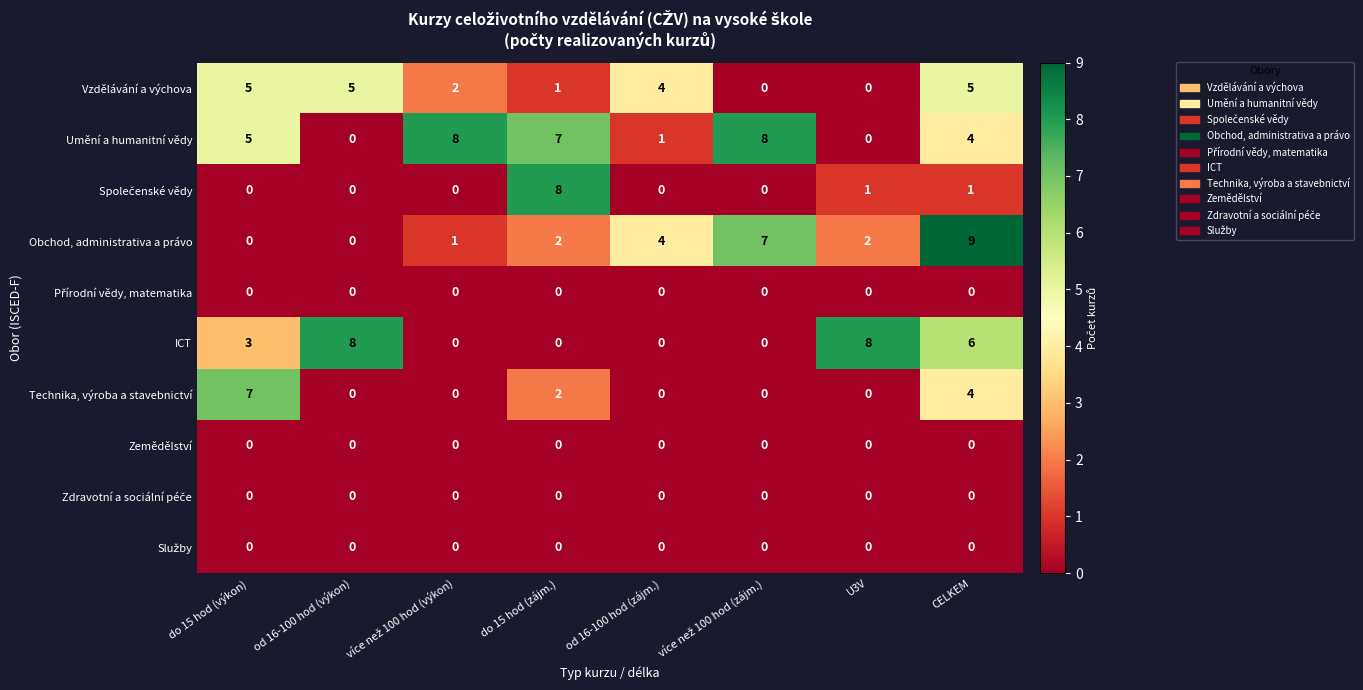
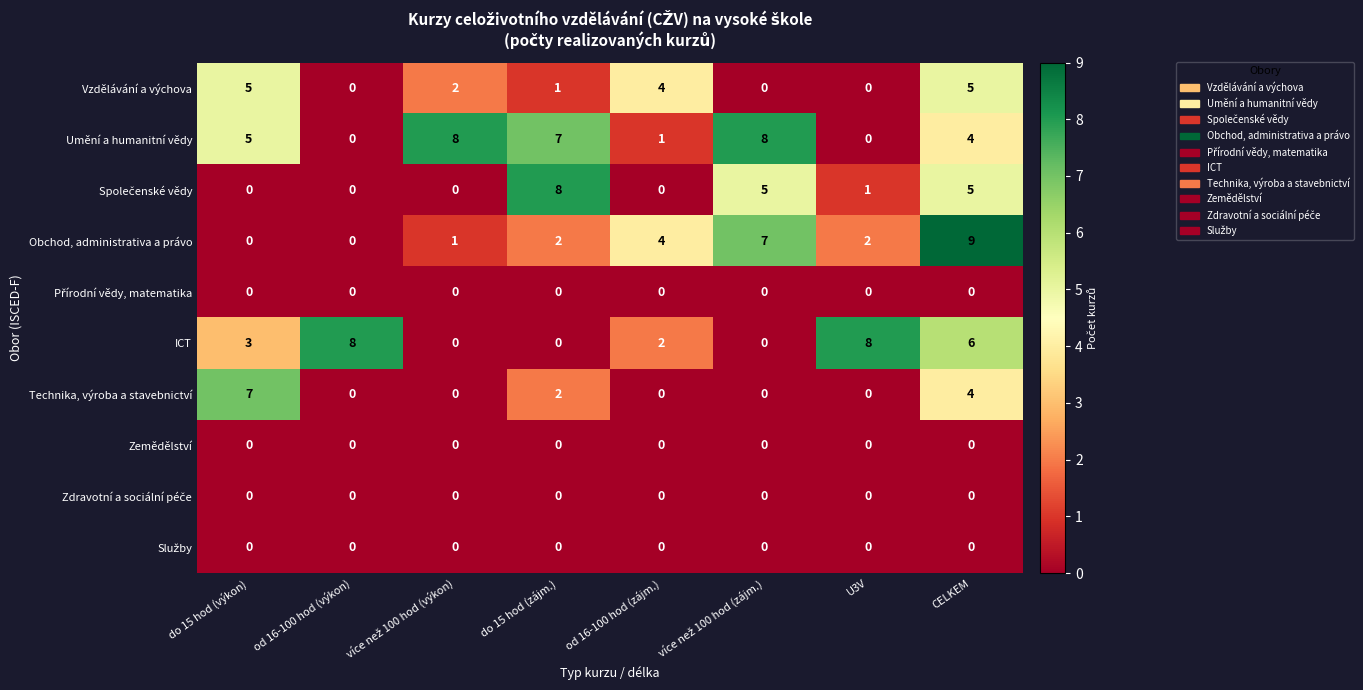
  {
    "Vzdělávání a výchova": {
      "do 15 hod (výkon)": 5,
-     "od 16-100 hod (výkon)": 5,
+     "od 16-100 hod (výkon)": 0,
      "více než 100 hod (výkon)": 2,
      "do 15 hod (zájm.)": 1,
      "od 16-100 hod (zájm.)": 4,
      "více než 100 hod (zájm.)": 0,
      "U3V": 0,
      "CELKEM": 5
    },
    "Umění a humanitní vědy": {
      "do 15 hod (výkon)": 5,
      "od 16-100 hod (výkon)": 0,
      "více než 100 hod (výkon)": 8,
      "do 15 hod (zájm.)": 7,
      "od 16-100 hod (zájm.)": 1,
      "více než 100 hod (zájm.)": 8,
      "U3V": 0,
      "CELKEM": 4
    },
    "Společenské vědy": {
      "do 15 hod (výkon)": 0,
      "od 16-100 hod (výkon)": 0,
      "více než 100 hod (výkon)": 0,
      "do 15 hod (zájm.)": 8,
      "od 16-100 hod (zájm.)": 0,
-     "více než 100 hod (zájm.)": 0,
+     "více než 100 hod (zájm.)": 5,
      "U3V": 1,
-     "CELKEM": 1
+     "CELKEM": 5
    },
    "Obchod, administrativa a právo": {
      "do 15 hod (výkon)": 0,
      "od 16-100 hod (výkon)": 0,
      "více než 100 hod (výkon)": 1,
      "do 15 hod (zájm.)": 2,
      "od 16-100 hod (zájm.)": 4,
      "více než 100 hod (zájm.)": 7,
      "U3V": 2,
      "CELKEM": 9
    },
    "Přírodní vědy, matematika": {
      "do 15 hod (výkon)": 0,
      "od 16-100 hod (výkon)": 0,
      "více než 100 hod (výkon)": 0,
      "do 15 hod (zájm.)": 0,
      "od 16-100 hod (zájm.)": 0,
      "více než 100 hod (zájm.)": 0,
      "U3V": 0,
      "CELKEM": 0
    },
    "ICT": {
      "do 15 hod (výkon)": 3,
      "od 16-100 hod (výkon)": 8,
      "více než 100 hod (výkon)": 0,
      "do 15 hod (zájm.)": 0,
-     "od 16-100 hod (zájm.)": 0,
+     "od 16-100 hod (zájm.)": 2,
      "více než 100 hod (zájm.)": 0,
      "U3V": 8,
      "CELKEM": 6
    },
    "Technika, výroba a stavebnictví": {
      "do 15 hod (výkon)": 7,
      "od 16-100 hod (výkon)": 0,
      "více než 100 hod (výkon)": 0,
      "do 15 hod (zájm.)": 2,
      "od 16-100 hod (zájm.)": 0,
      "více než 100 hod (zájm.)": 0,
      "U3V": 0,
      "CELKEM": 4
    },
    "Zemědělství": {
      "do 15 hod (výkon)": 0,
      "od 16-100 hod (výkon)": 0,
      "více než 100 hod (výkon)": 0,
      "do 15 hod (zájm.)": 0,
      "od 16-100 hod (zájm.)": 0,
      "více než 100 hod (zájm.)": 0,
      "U3V": 0,
      "CELKEM": 0
    },
    "Zdravotní a sociální péče": {
      "do 15 hod (výkon)": 0,
      "od 16-100 hod (výkon)": 0,
      "více než 100 hod (výkon)": 0,
      "do 15 hod (zájm.)": 0,
      "od 16-100 hod (zájm.)": 0,
      "více než 100 hod (zájm.)": 0,
      "U3V": 0,
      "CELKEM": 0
    },
    "Služby": {
      "do 15 hod (výkon)": 0,
      "od 16-100 hod (výkon)": 0,
      "více než 100 hod (výkon)": 0,
      "do 15 hod (zájm.)": 0,
      "od 16-100 hod (zájm.)": 0,
      "více než 100 hod (zájm.)": 0,
      "U3V": 0,
      "CELKEM": 0
    }
  }
